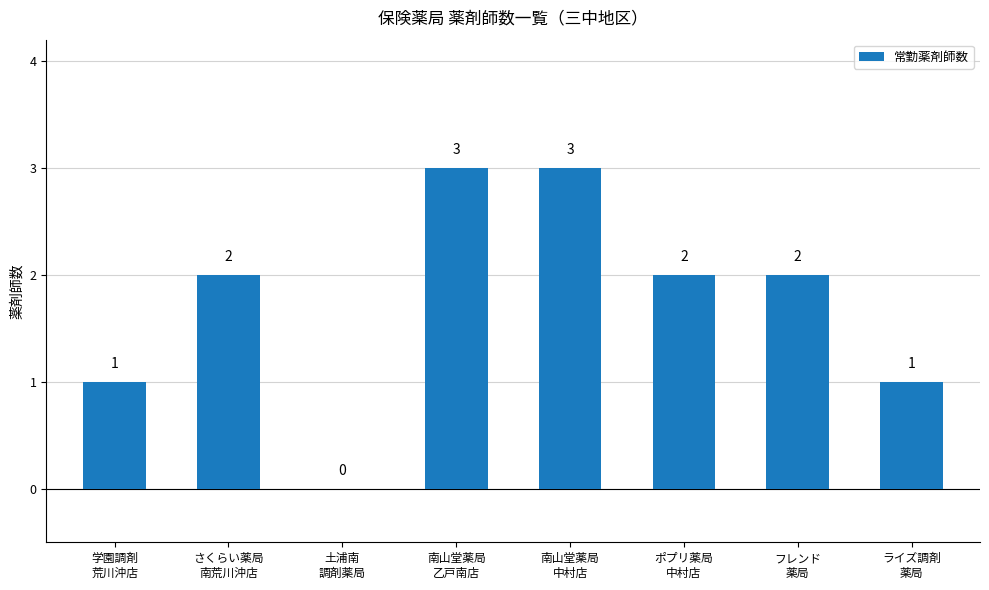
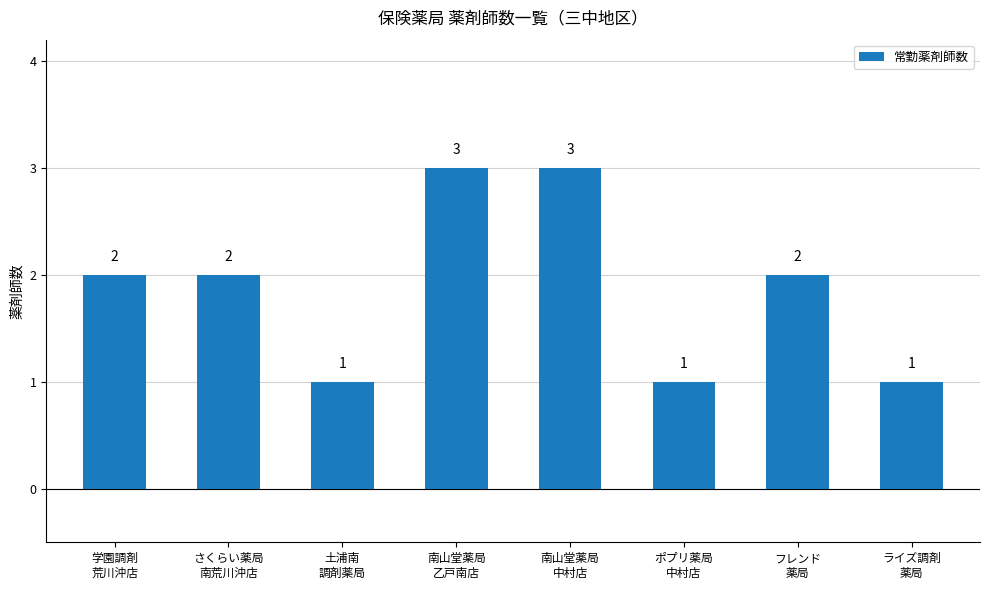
  {
-   "学園調剤 荒川沖店": 1,
+   "学園調剤 荒川沖店": 2,
    "さくらい薬局 南荒川沖店": 2,
-   "土浦南 調剤薬局": 0,
+   "土浦南 調剤薬局": 1,
    "南山堂薬局 乙戸南店": 3,
    "南山堂薬局 中村店": 3,
-   "ポプリ薬局 中村店": 2,
+   "ポプリ薬局 中村店": 1,
    "フレンド 薬局": 2,
    "ライズ調剤 薬局": 1
  }
